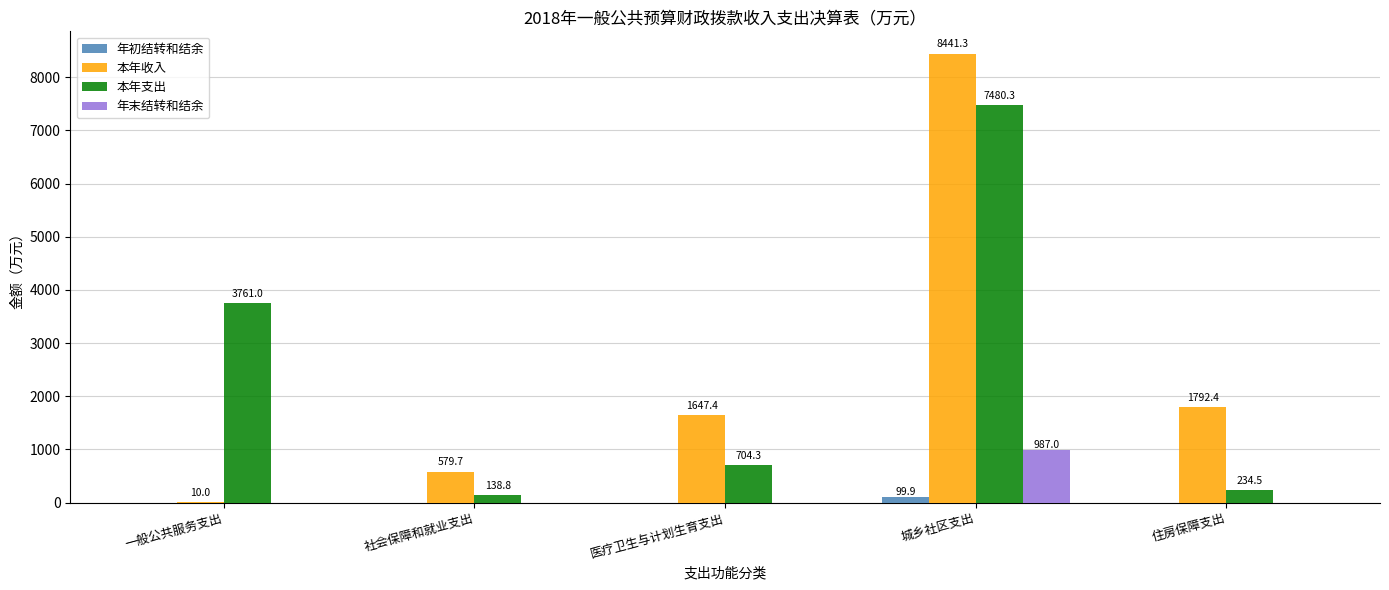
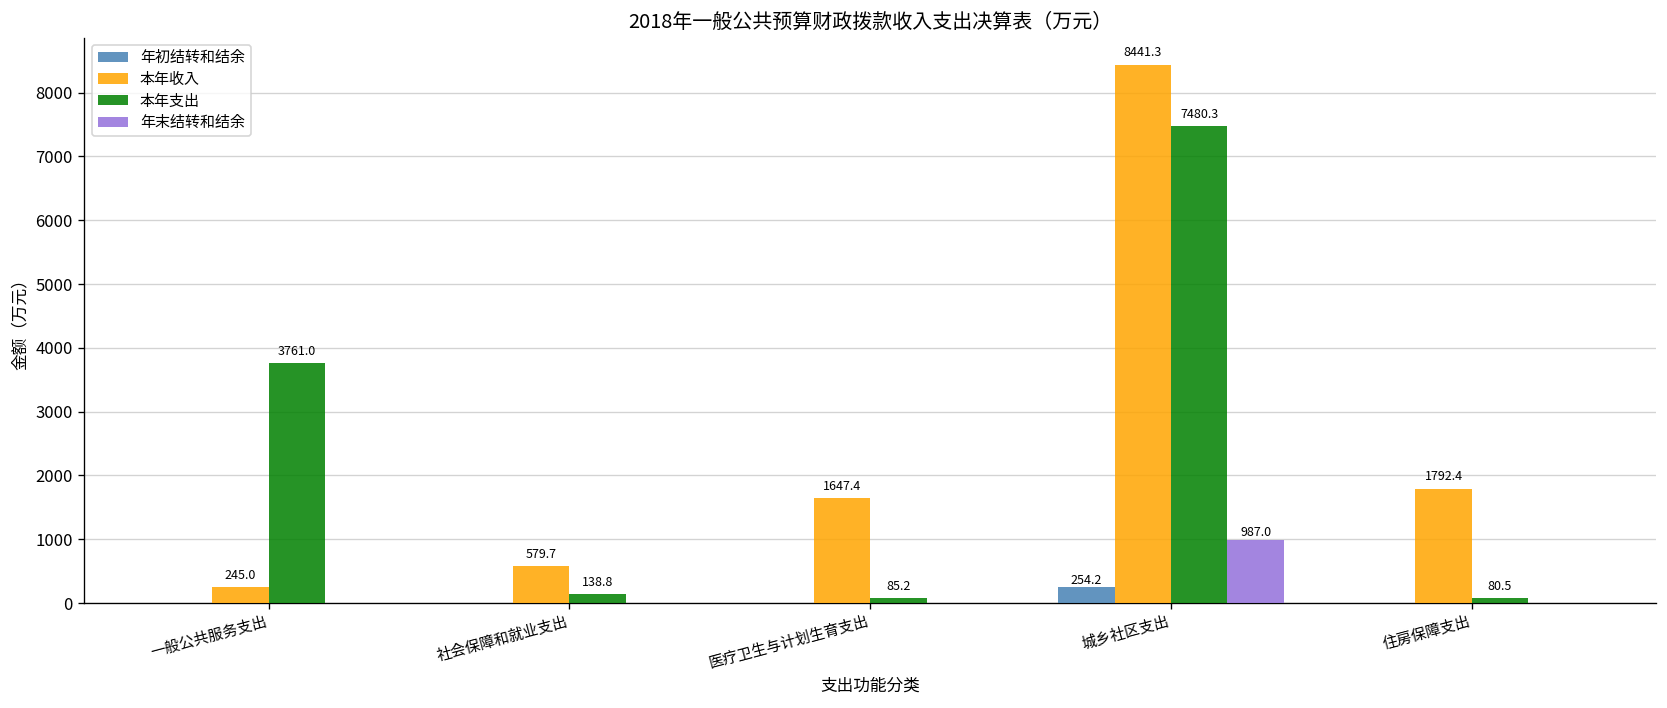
  {
    "年初结转和结余": {
-     "城乡社区支出": 99.9
+     "城乡社区支出": 254.2
    },
    "本年收入": {
-     "一般公共服务支出": 10.0,
+     "一般公共服务支出": 245.0,
      "社会保障和就业支出": 579.7,
      "医疗卫生与计划生育支出": 1647.4,
      "城乡社区支出": 8441.3,
      "住房保障支出": 1792.4
    },
    "本年支出": {
      "一般公共服务支出": 3761.0,
      "社会保障和就业支出": 138.8,
-     "医疗卫生与计划生育支出": 704.3,
+     "医疗卫生与计划生育支出": 85.2,
      "城乡社区支出": 7480.3,
-     "住房保障支出": 234.5
+     "住房保障支出": 80.5
    },
    "年末结转和结余": {
      "城乡社区支出": 987.0
    }
  }
